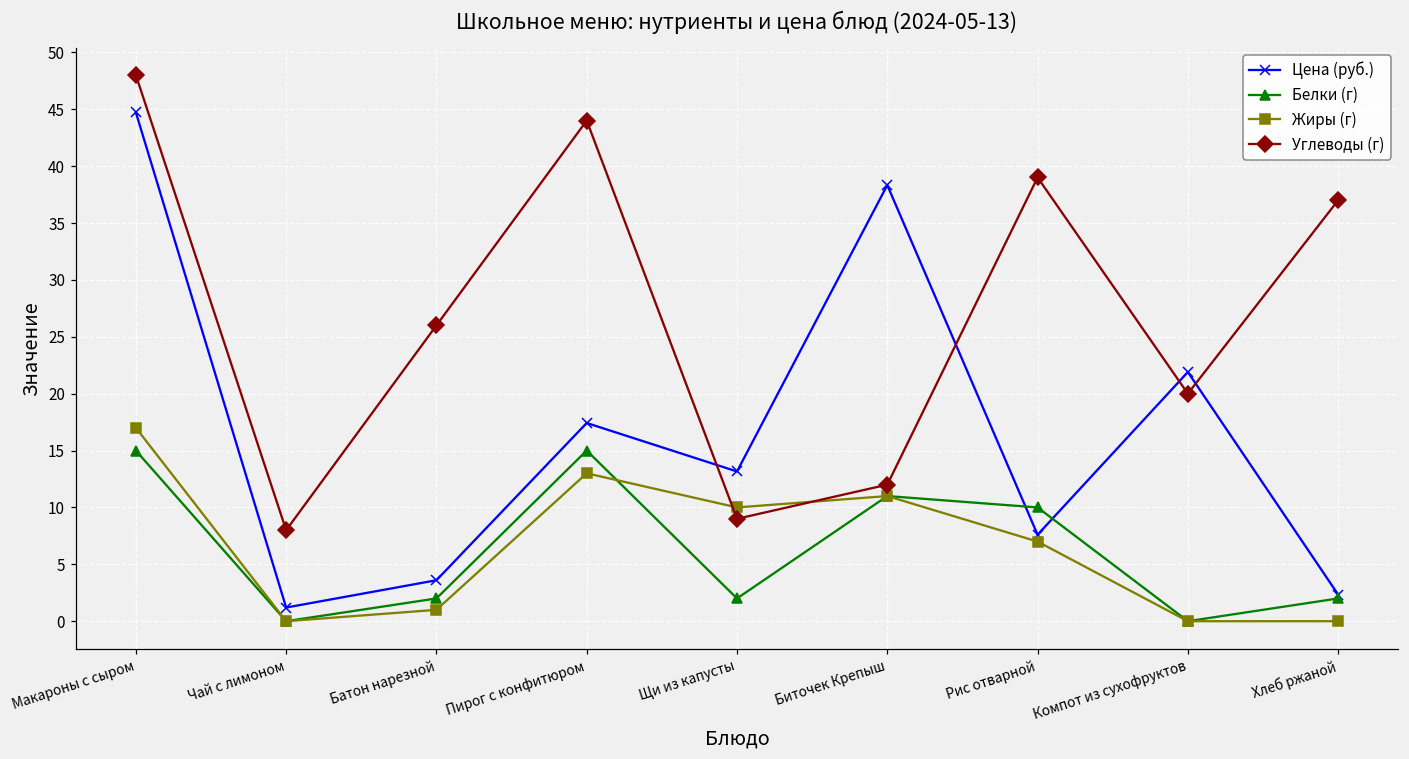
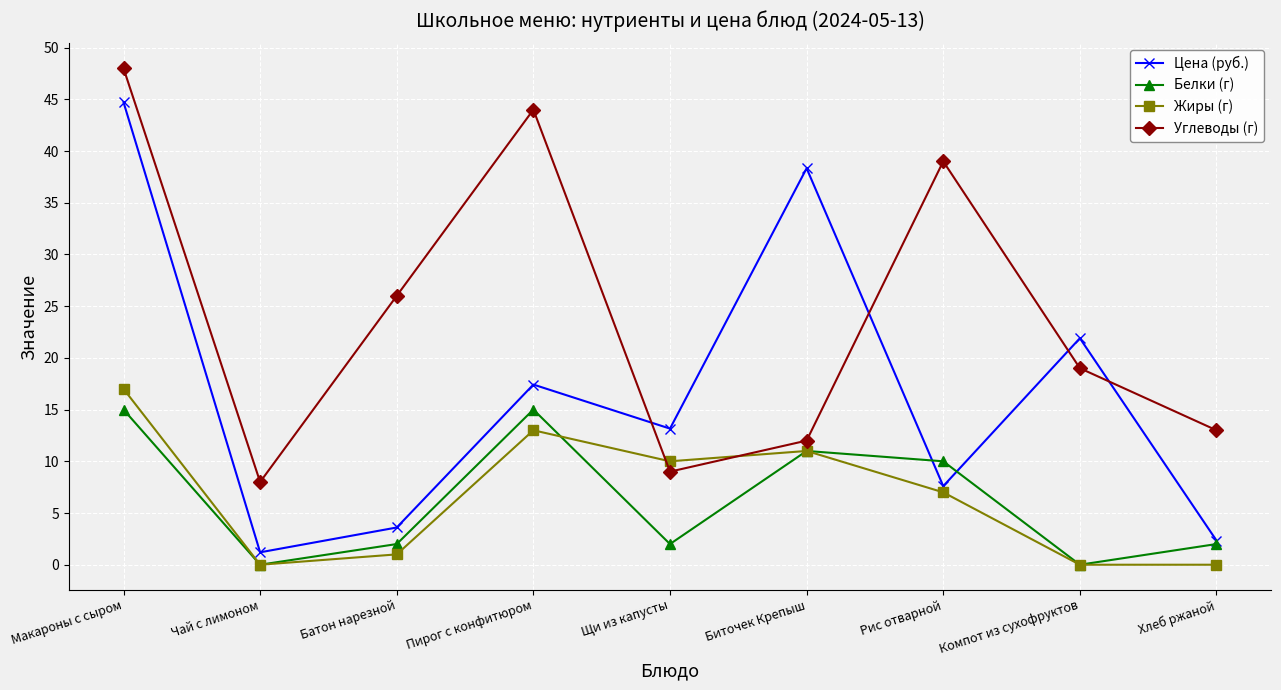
  {
    "Цена (руб.)": {
      "Макароны с сыром": 44.7,
      "Чай с лимоном": 1,
      "Батон нарезной": 3.6,
      "Пирог с конфитюром": 17.4,
      "Щи из капусты": 13,
      "Биточек Крепыш": 38.3,
      "Рис отварной": 7.6,
      "Компот из сухофруктов": 22,
      "Хлеб ржаной": 2.3
    },
    "Белки (г)": {
      "Макароны с сыром": 15,
      "Батон нарезной": 2,
      "Пирог с конфитюром": 15,
      "Щи из капусты": 2,
      "Рис отварной": 10,
      "Хлеб ржаной": 2
    },
    "Жиры (г)": {
      "Макароны с сыром": 17,
      "Батон нарезной": 1,
      "Пирог с конфитюром": 13,
      "Щи из капусты": 10,
      "Рис отварной": 7,
      "Хлеб ржаной": 0
    },
    "Углеводы (г)": {
      "Макароны с сыром": 48,
      "Чай с лимоном": 8,
      "Батон нарезной": 26,
      "Пирог с конфитюром": 44,
      "Щи из капусты": 9,
      "Биточек Крепыш": 12,
      "Рис отварной": 39,
-     "Компот из сухофруктов": 20,
-     "Хлеб ржаной": 37
+     "Компот из сухофруктов": 19,
+     "Хлеб ржаной": 13
    }
  }
